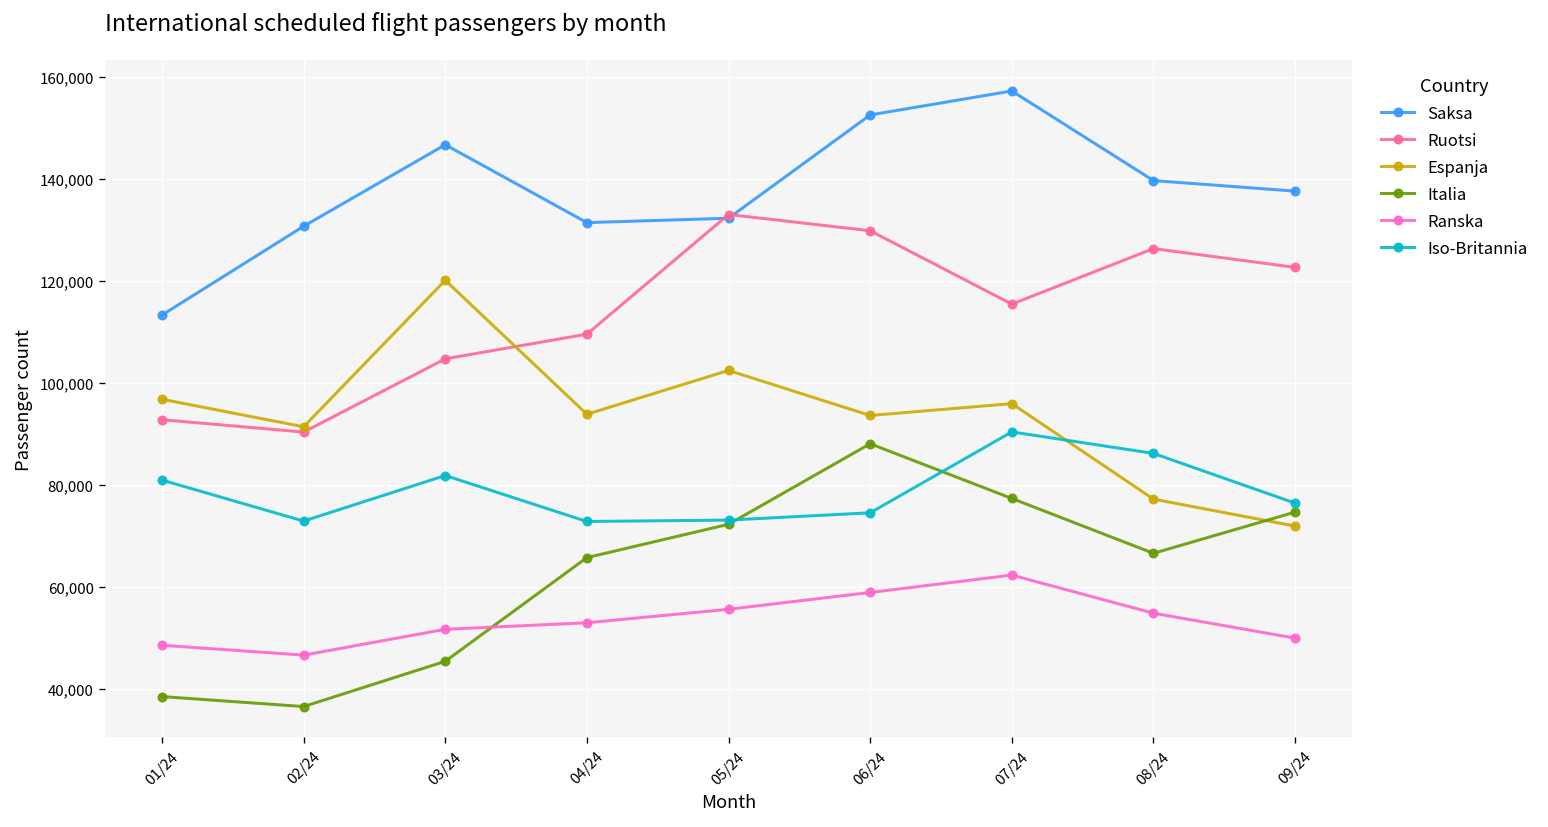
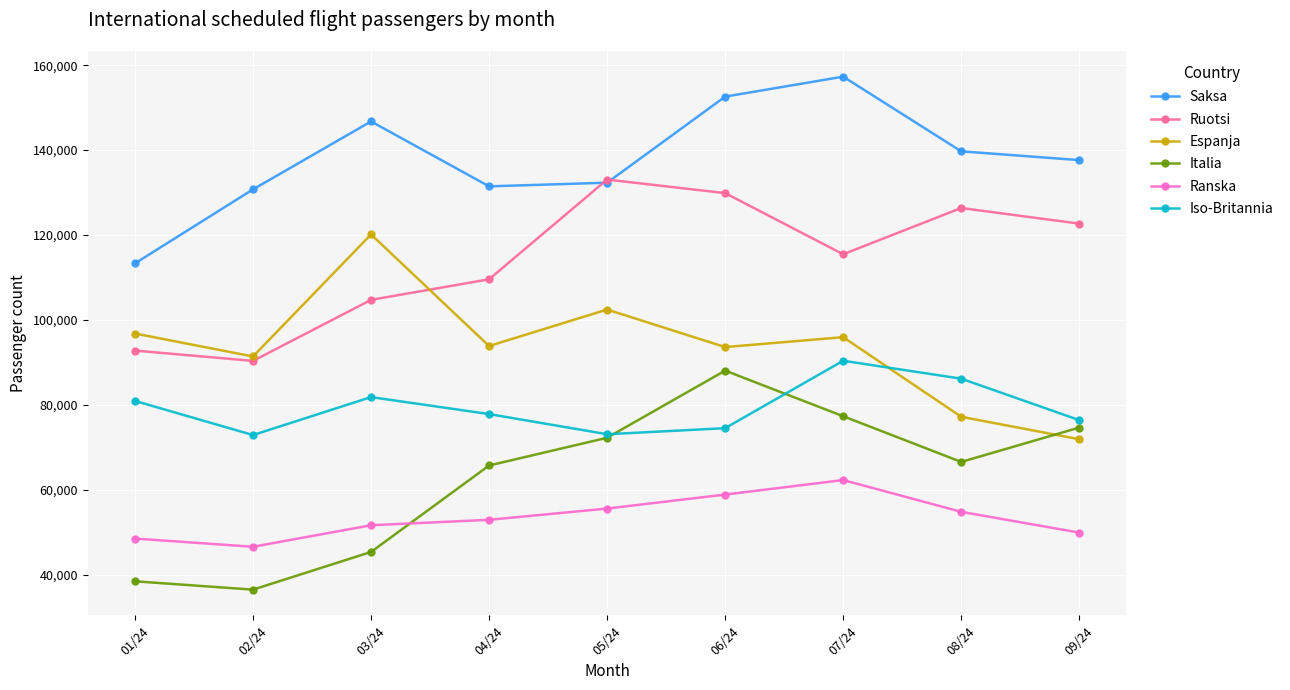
  {
    "Saksa": {
      "01/24": "113,000",
      "02/24": "131,000",
      "03/24": "147,000",
      "04/24": "131,000",
      "05/24": "132,000",
      "06/24": "153,000",
      "07/24": "157,000",
      "08/24": "140,000",
      "09/24": "138,000"
    },
    "Espanja": {
      "01/24": "97,000",
      "02/24": "91,000",
      "03/24": "120,000",
      "04/24": "94,000",
      "05/24": "102,000",
      "06/24": "94,000",
      "07/24": "96,000",
      "08/24": "77,000",
      "09/24": "72,000"
    },
    "Italia": {
      "01/24": "38,000",
      "02/24": "37,000",
      "03/24": "45,000",
      "04/24": "66,000",
      "05/24": "72,000",
      "06/24": "88,000",
      "07/24": "77,000",
      "08/24": "67,000",
      "09/24": "75,000"
    },
    "Iso-Britannia": {
      "01/24": "81,000",
      "02/24": "73,000",
      "03/24": "82,000",
-     "04/24": "73,000",
+     "04/24": "78,000",
      "05/24": "73,000",
      "06/24": "75,000",
      "07/24": "90,000",
      "08/24": "86,000",
      "09/24": "76,000"
    }
  }
